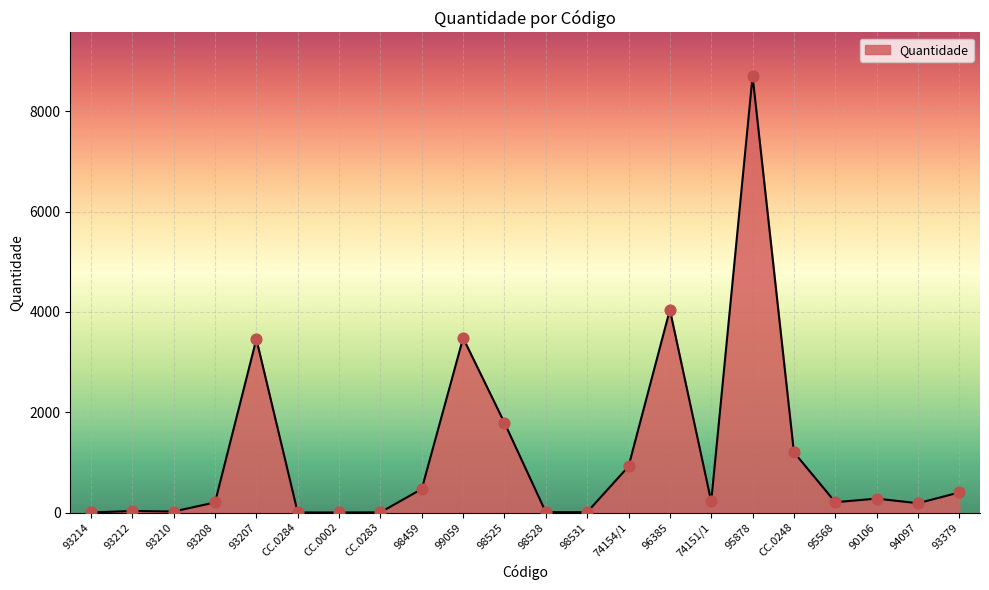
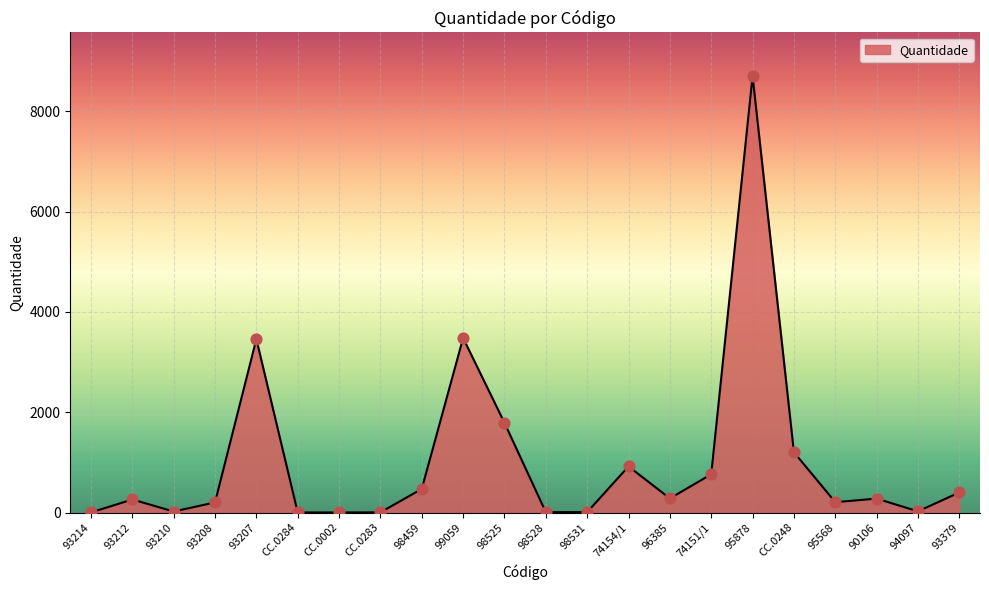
  {
    "93214": 0,
-   "93212": 0,
+   "93212": 300,
    "93210": 0,
    "93208": 200,
    "93207": 3500,
    "CC.0284": 0,
    "CC.0002": 0,
    "CC.0283": 0,
    "98459": 500,
    "99059": 3500,
    "98525": 1800,
    "98528": 0,
    "98531": 0,
    "74154/1": 900,
-   "96385": 4000,
-   "74151/1": 200,
+   "96385": 300,
+   "74151/1": 800,
    "95878": 8700,
    "CC.0248": 1200,
    "95568": 200,
    "90106": 300,
-   "94097": 200,
+   "94097": 0,
    "93379": 400
  }
